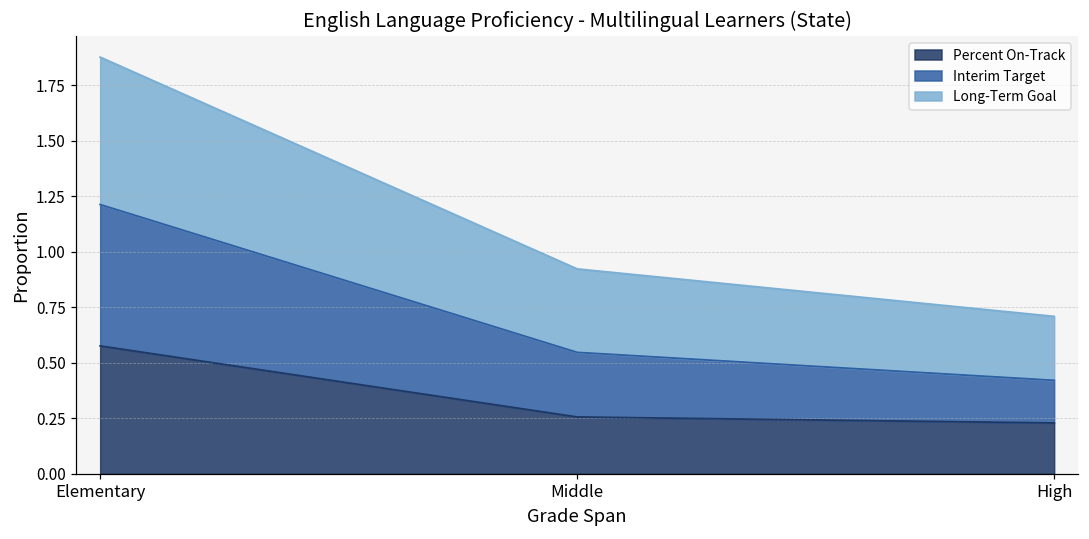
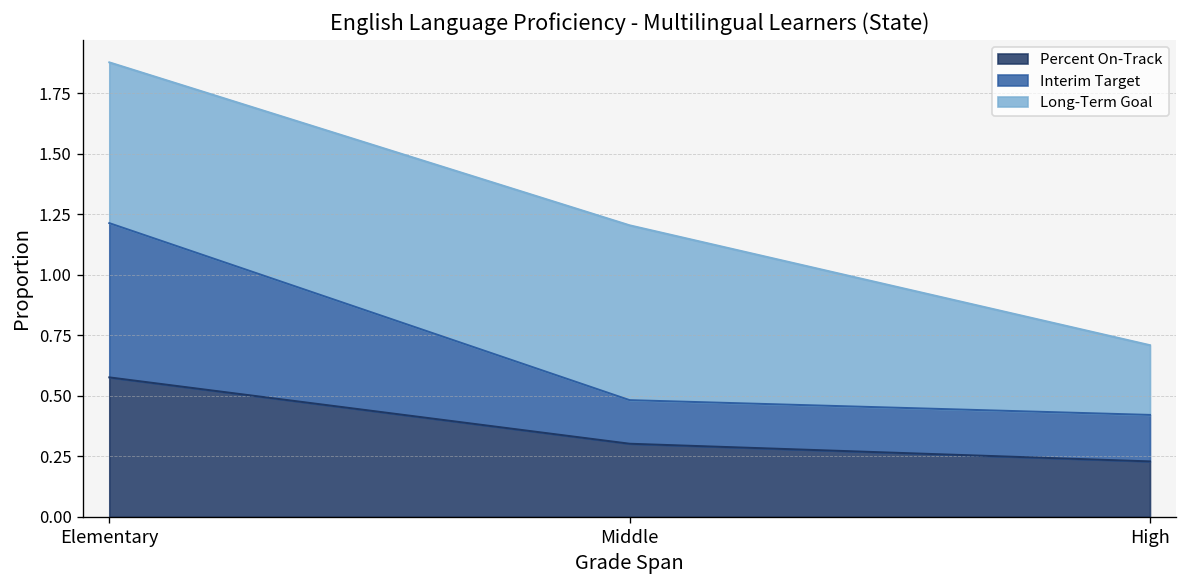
  {
    "Percent On-Track": {
      "Elementary": 0.58,
-     "Middle": 0.26,
+     "Middle": 0.30,
      "High": 0.23
    },
    "Interim Target": {
      "Elementary": 0.64,
-     "Middle": 0.29,
+     "Middle": 0.18,
      "High": 0.19
    },
    "Long-Term Goal": {
      "Elementary": 0.66,
-     "Middle": 0.38,
+     "Middle": 0.72,
      "High": 0.29
    }
  }
